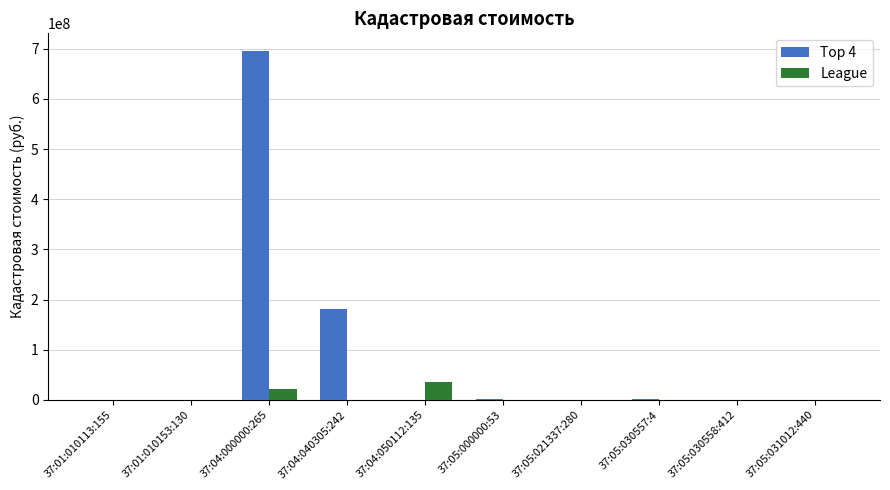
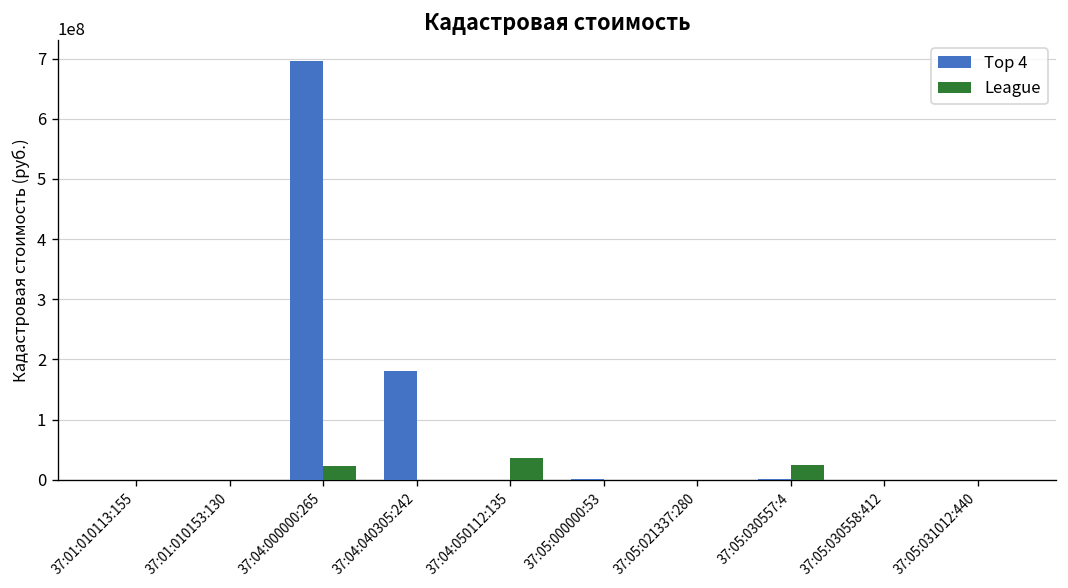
  {
    "Top 4": {
      "37:04:000000:265": 700000000,
      "37:04:040305:242": 180000000
    },
    "League": {
      "37:04:000000:265": 20000000,
      "37:04:050112:135": 40000000,
-     "37:05:030557:4": 0
+     "37:05:030557:4": 20000000
    }
  }
